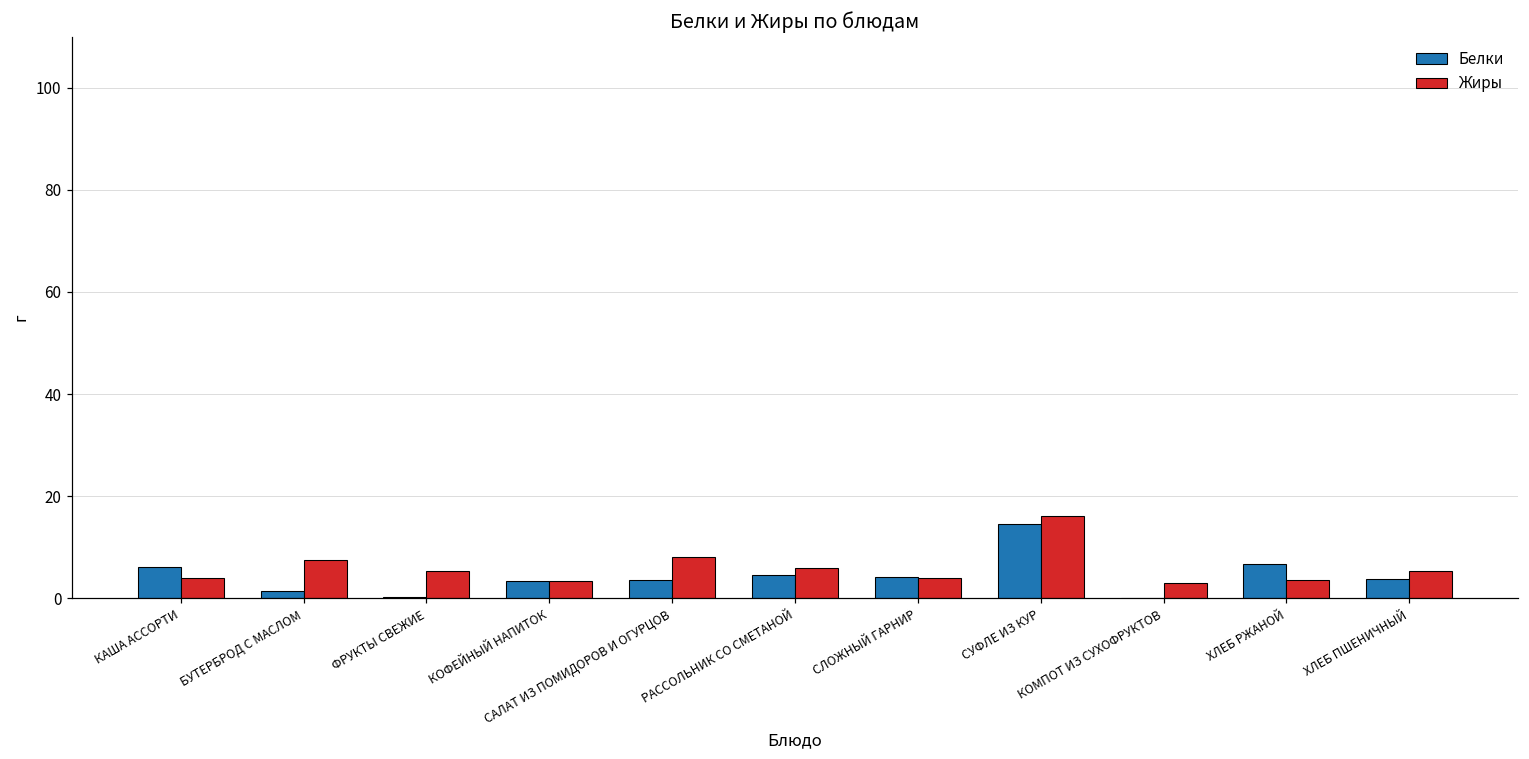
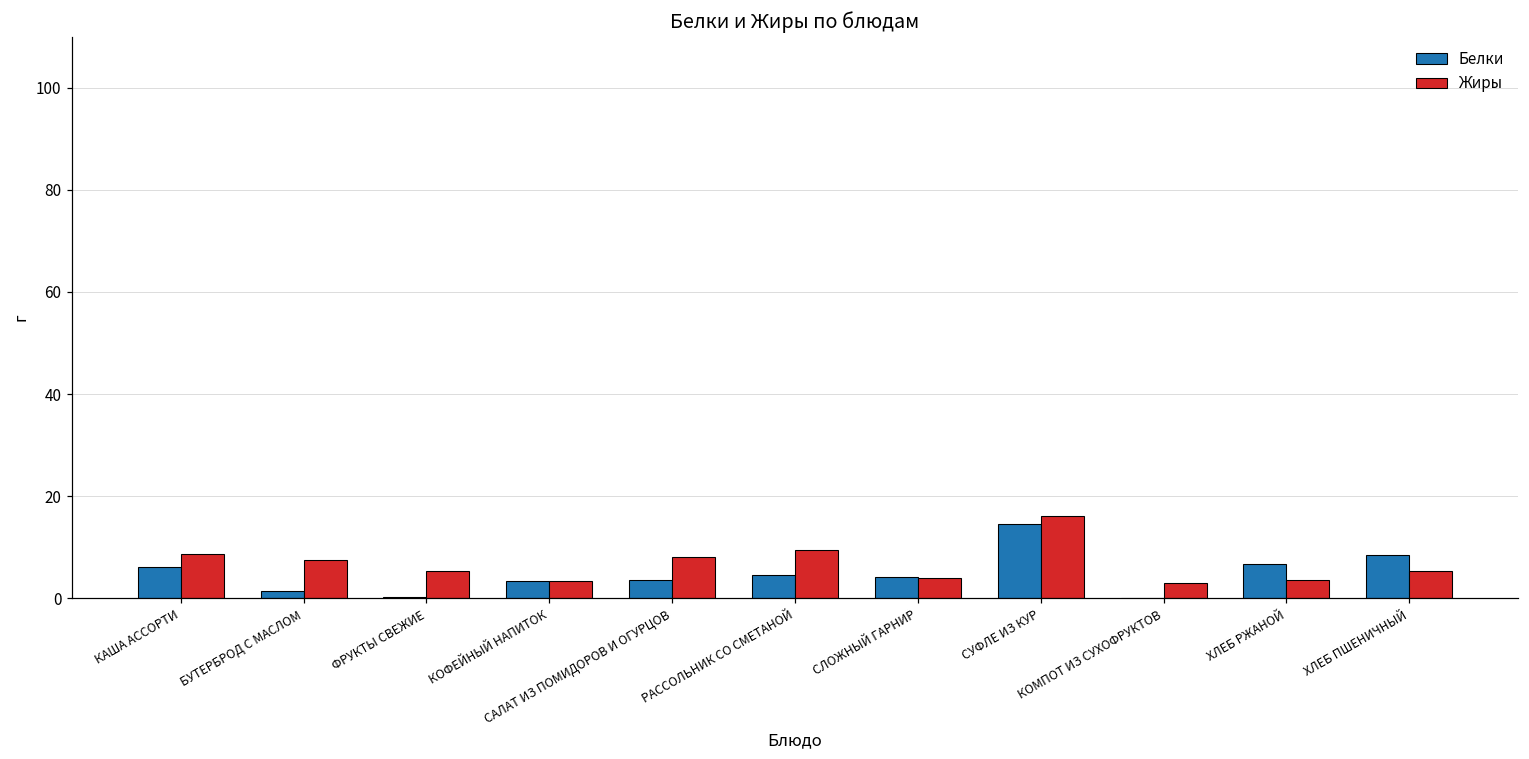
  {
    "Белки": {
      "КАША АССОРТИ": 6,
      "БУТЕРБРОД С МАСЛОМ": 1,
      "КОФЕЙНЫЙ НАПИТОК": 3,
      "САЛАТ ИЗ ПОМИДОРОВ И ОГУРЦОВ": 4,
      "РАССОЛЬНИК СО СМЕТАНОЙ": 5,
      "СЛОЖНЫЙ ГАРНИР": 4,
      "СУФЛЕ ИЗ КУР": 15,
      "КОМПОТ ИЗ СУХОФРУКТОВ": 0,
      "ХЛЕБ РЖАНОЙ": 7,
-     "ХЛЕБ ПШЕНИЧНЫЙ": 4
+     "ХЛЕБ ПШЕНИЧНЫЙ": 8
    },
    "Жиры": {
-     "КАША АССОРТИ": 4,
+     "КАША АССОРТИ": 9,
      "БУТЕРБРОД С МАСЛОМ": 8,
      "ФРУКТЫ СВЕЖИЕ": 5,
      "КОФЕЙНЫЙ НАПИТОК": 3,
      "САЛАТ ИЗ ПОМИДОРОВ И ОГУРЦОВ": 8,
-     "РАССОЛЬНИК СО СМЕТАНОЙ": 6,
+     "РАССОЛЬНИК СО СМЕТАНОЙ": 10,
      "СЛОЖНЫЙ ГАРНИР": 4,
      "СУФЛЕ ИЗ КУР": 16,
      "КОМПОТ ИЗ СУХОФРУКТОВ": 3,
      "ХЛЕБ РЖАНОЙ": 4,
      "ХЛЕБ ПШЕНИЧНЫЙ": 5
    }
  }
